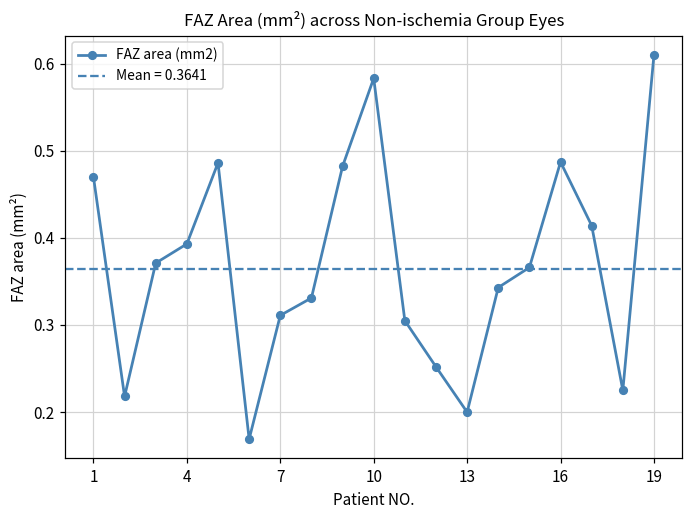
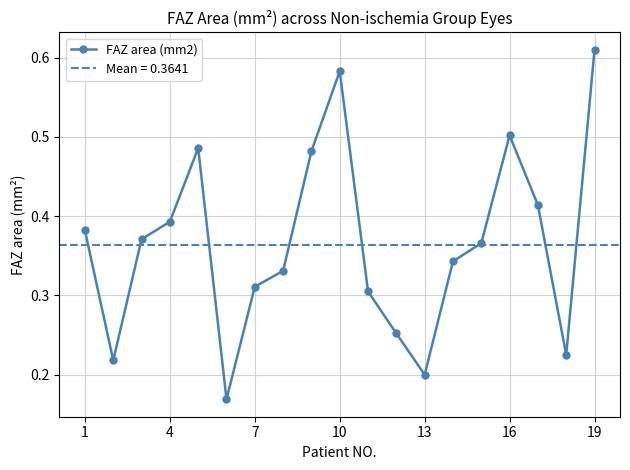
  {
-   "1": 0.47,
+   "1": 0.38,
    "4": 0.39,
    "7": 0.31,
    "10": 0.58,
    "13": 0.20,
-   "16": 0.49,
+   "16": 0.50,
    "19": 0.61
  }
